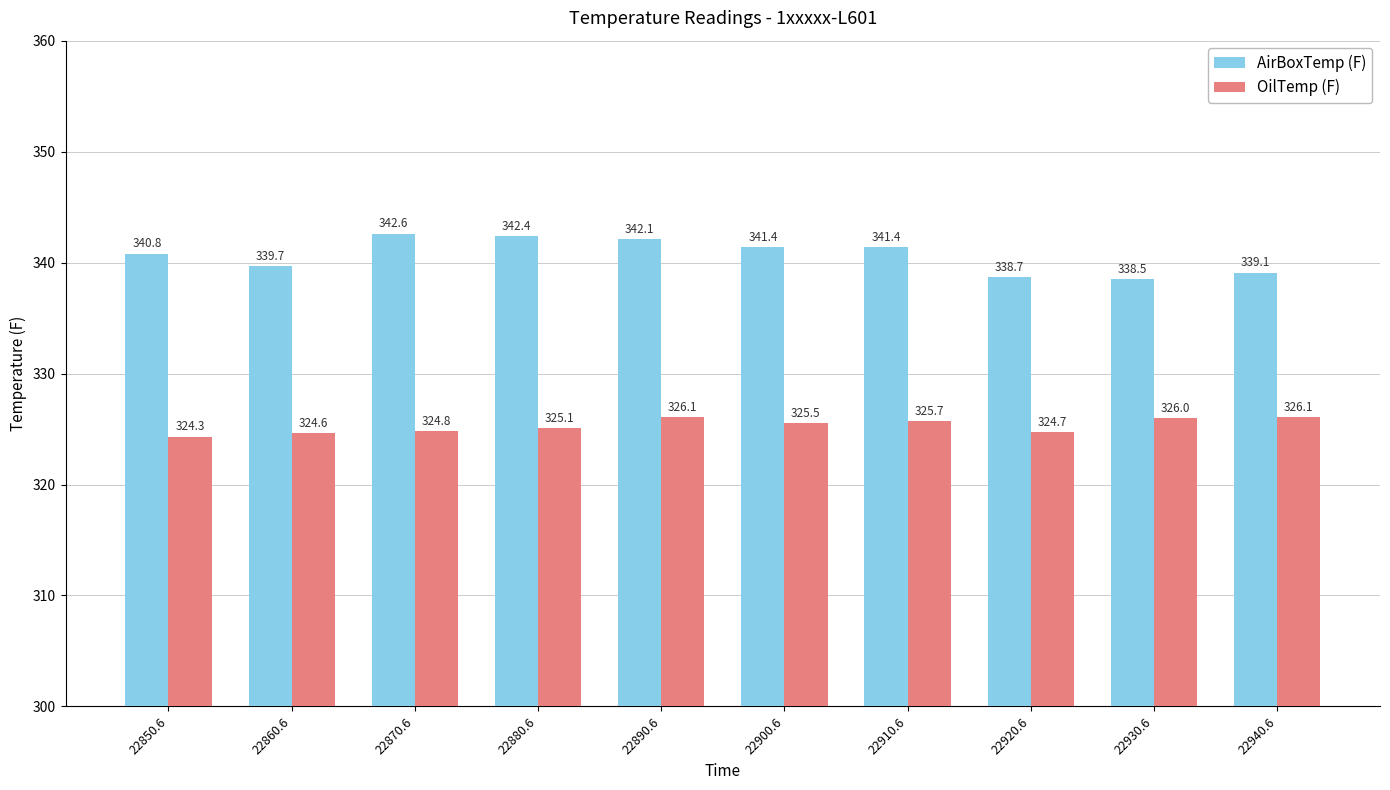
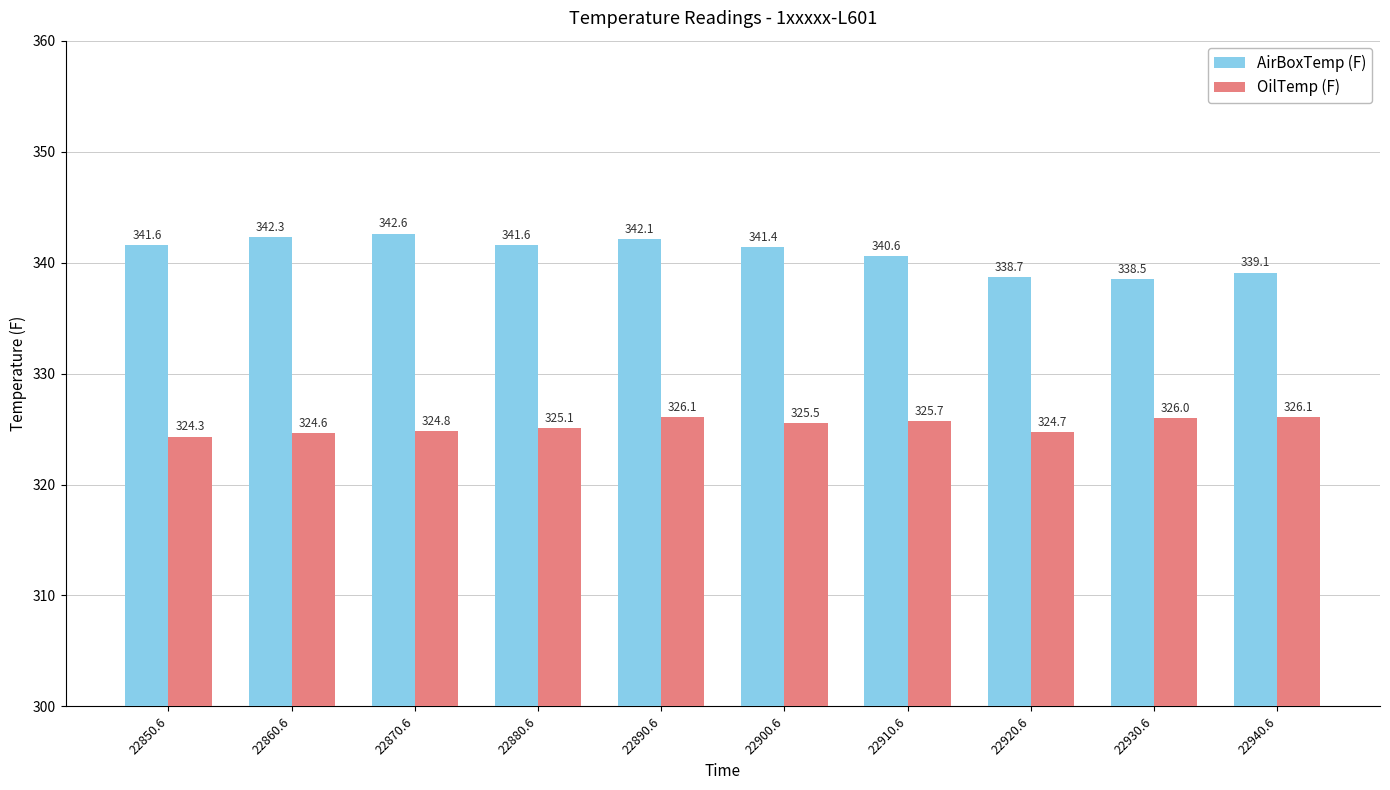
  {
    "AirBoxTemp (F)": {
-     "22850.6": 340.8,
-     "22860.6": 339.7,
+     "22850.6": 341.6,
+     "22860.6": 342.3,
      "22870.6": 342.6,
-     "22880.6": 342.4,
+     "22880.6": 341.6,
      "22890.6": 342.1,
      "22900.6": 341.4,
-     "22910.6": 341.4,
+     "22910.6": 340.6,
      "22920.6": 338.7,
      "22930.6": 338.5,
      "22940.6": 339.1
    },
    "OilTemp (F)": {
      "22850.6": 324.3,
      "22860.6": 324.6,
      "22870.6": 324.8,
      "22880.6": 325.1,
      "22890.6": 326.1,
      "22900.6": 325.5,
      "22910.6": 325.7,
      "22920.6": 324.7,
      "22930.6": 326.0,
      "22940.6": 326.1
    }
  }
